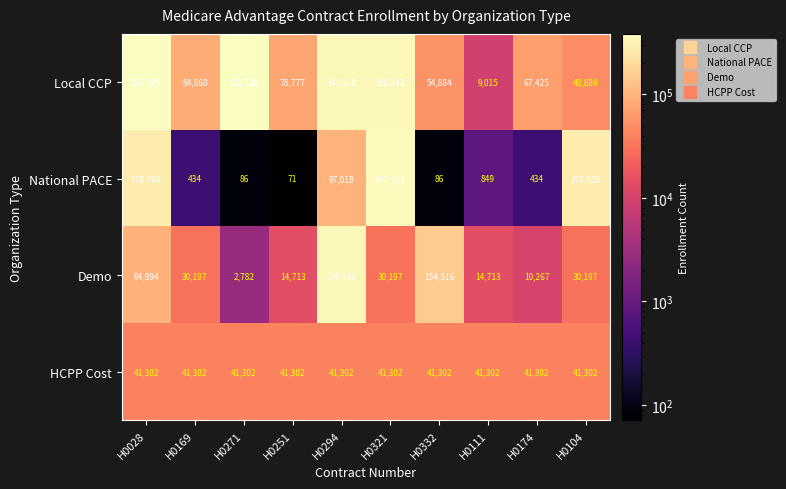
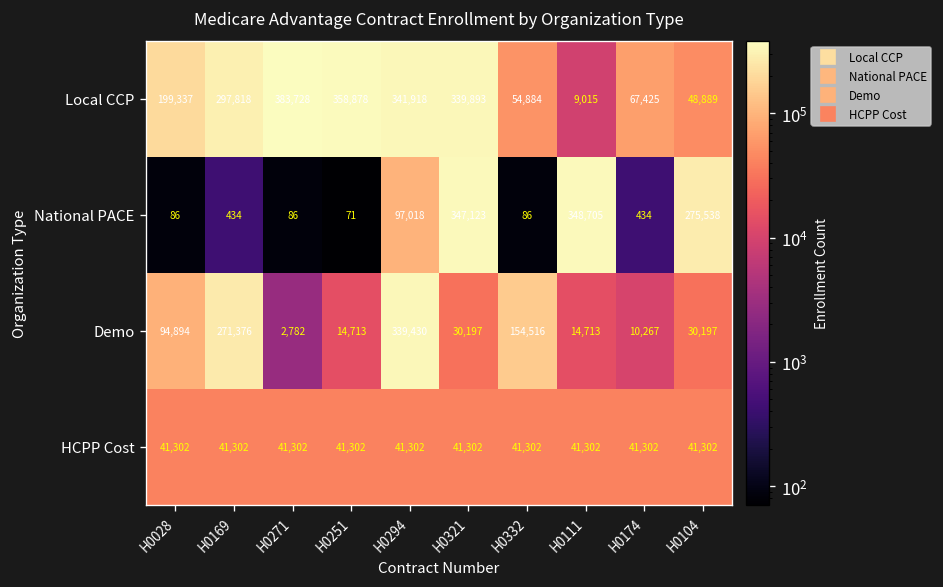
  {
    "Local CCP": {
-     "H0028": "382,195",
-     "H0169": "84,860",
+     "H0028": "199,337",
+     "H0169": "297,818",
      "H0271": "383,728",
-     "H0251": "78,777",
+     "H0251": "358,878",
      "H0294": "341,918",
      "H0321": "339,893",
      "H0332": "54,884",
      "H0111": "9,015",
      "H0174": "67,425",
      "H0104": "48,889"
    },
    "National PACE": {
-     "H0028": "276,796",
+     "H0028": "86",
      "H0169": "434",
      "H0271": "86",
      "H0251": "71",
      "H0294": "97,018",
      "H0321": "347,123",
      "H0332": "86",
-     "H0111": "849",
+     "H0111": "348,705",
      "H0174": "434",
      "H0104": "275,538"
    },
    "Demo": {
      "H0028": "94,894",
-     "H0169": "30,197",
+     "H0169": "271,376",
      "H0271": "2,782",
      "H0251": "14,713",
      "H0294": "339,430",
      "H0321": "30,197",
      "H0332": "154,516",
      "H0111": "14,713",
      "H0174": "10,267",
      "H0104": "30,197"
    },
    "HCPP Cost": {
      "H0028": "41,302",
      "H0169": "41,302",
      "H0271": "41,302",
      "H0251": "41,302",
      "H0294": "41,302",
      "H0321": "41,302",
      "H0332": "41,302",
      "H0111": "41,302",
      "H0174": "41,302",
      "H0104": "41,302"
    }
  }
